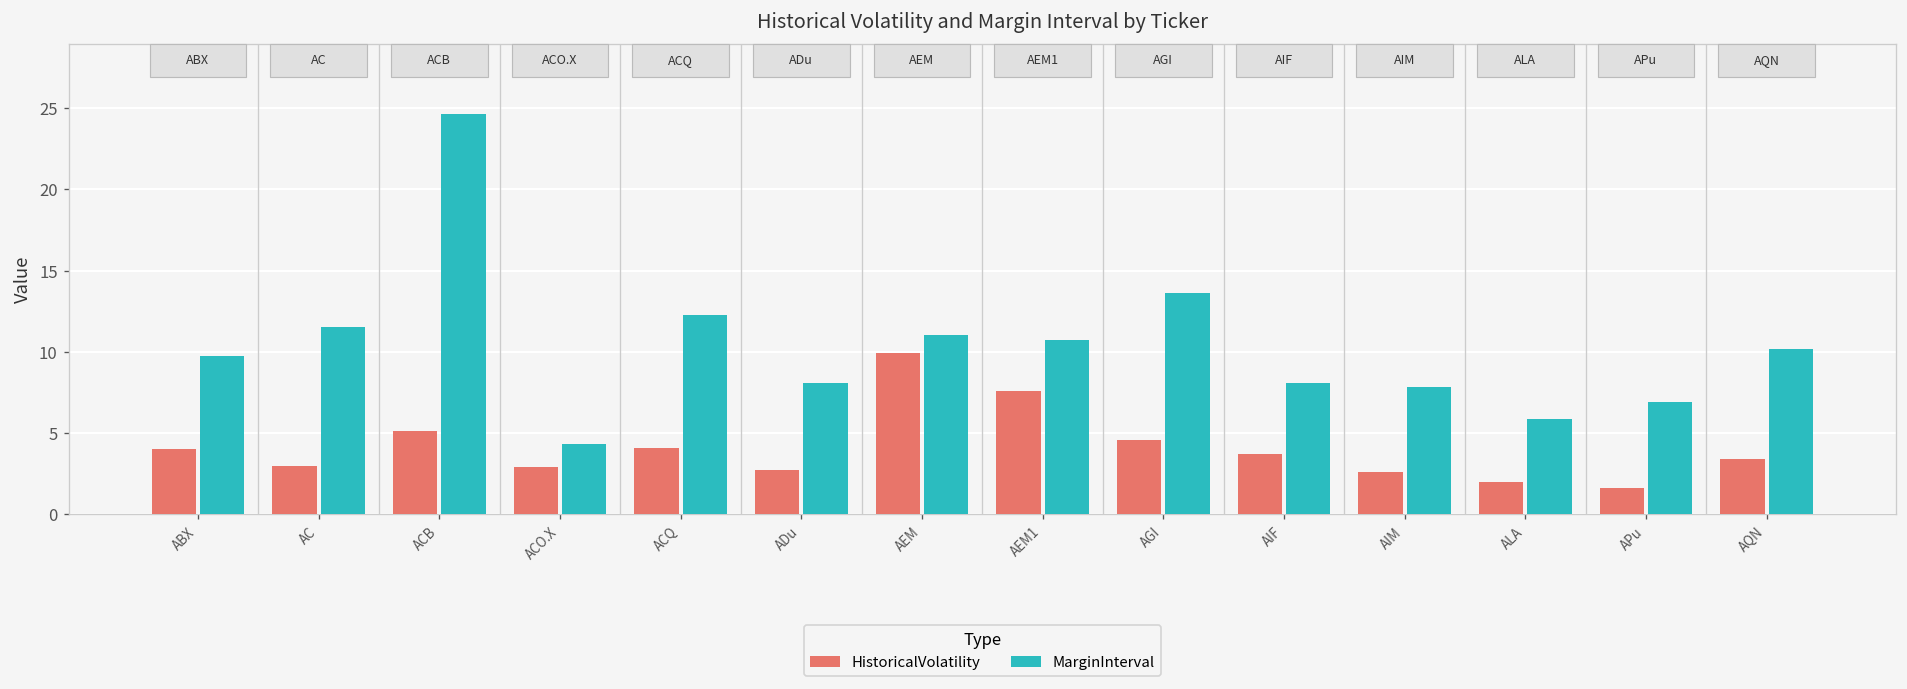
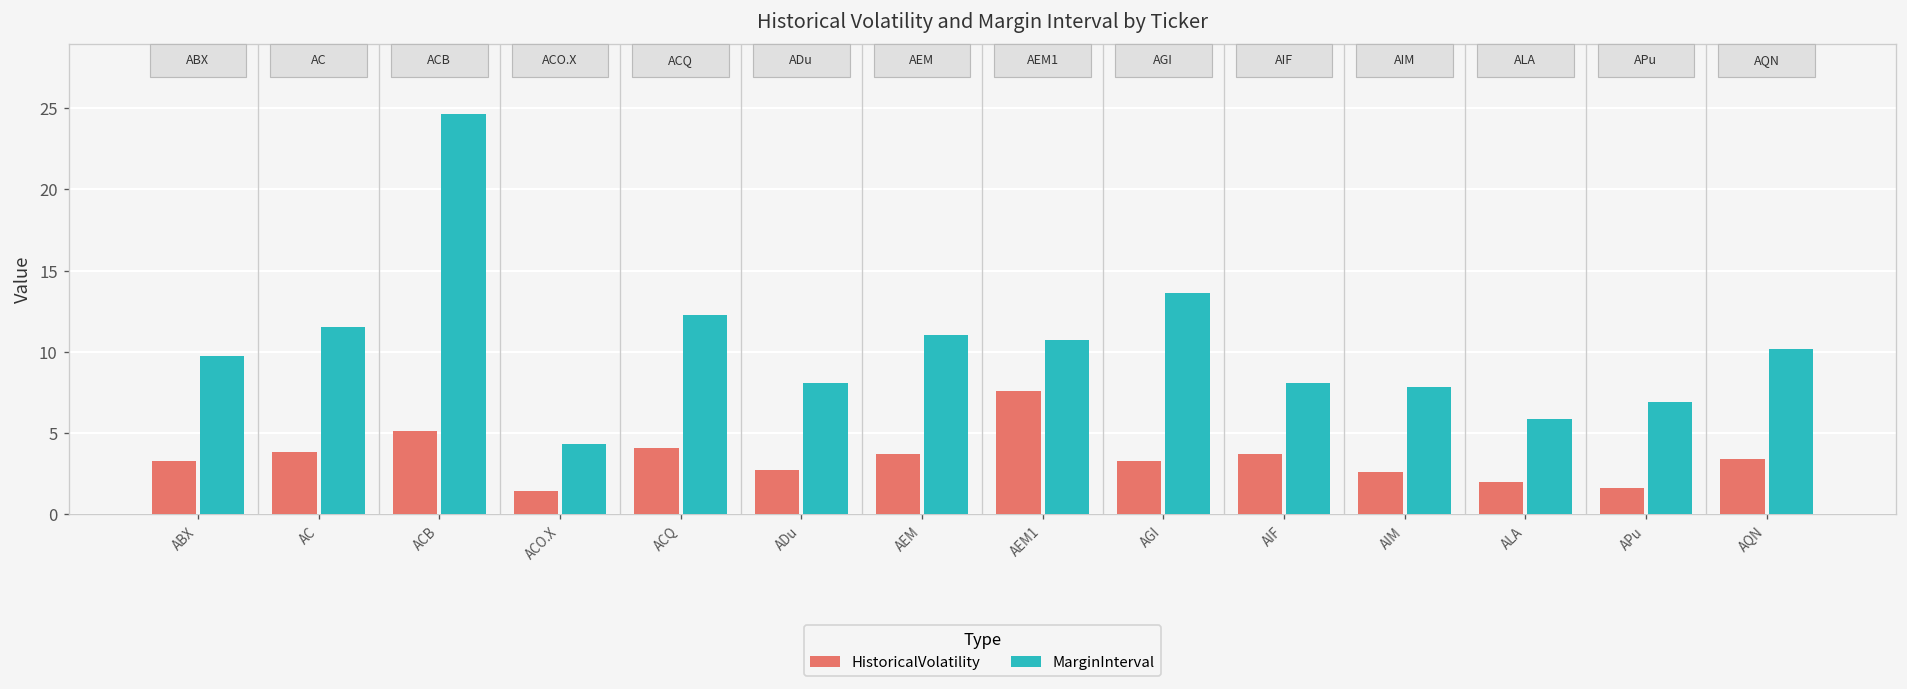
  {
    "HistoricalVolatility": {
-     "ABX": 4.0,
-     "AC": 3.0,
+     "ABX": 3.2,
+     "AC": 3.8,
      "ACB": 5.1,
-     "ACO.X": 2.9,
+     "ACO.X": 1.4,
      "ACQ": 4.1,
      "ADu": 2.7,
-     "AEM": 9.9,
+     "AEM": 3.7,
      "AEM1": 7.6,
-     "AGI": 4.5,
+     "AGI": 3.3,
      "AIF": 3.7,
      "AIM": 2.6,
      "ALA": 2.0,
      "APu": 1.6,
      "AQN": 3.4
    },
    "MarginInterval": {
      "ABX": 9.7,
      "AC": 11.5,
      "ACB": 24.6,
      "ACO.X": 4.3,
      "ACQ": 12.2,
      "ADu": 8.1,
      "AEM": 11.0,
      "AEM1": 10.7,
      "AGI": 13.6,
      "AIF": 8.1,
      "AIM": 7.8,
      "ALA": 5.9,
      "APu": 6.9,
      "AQN": 10.2
    }
  }
